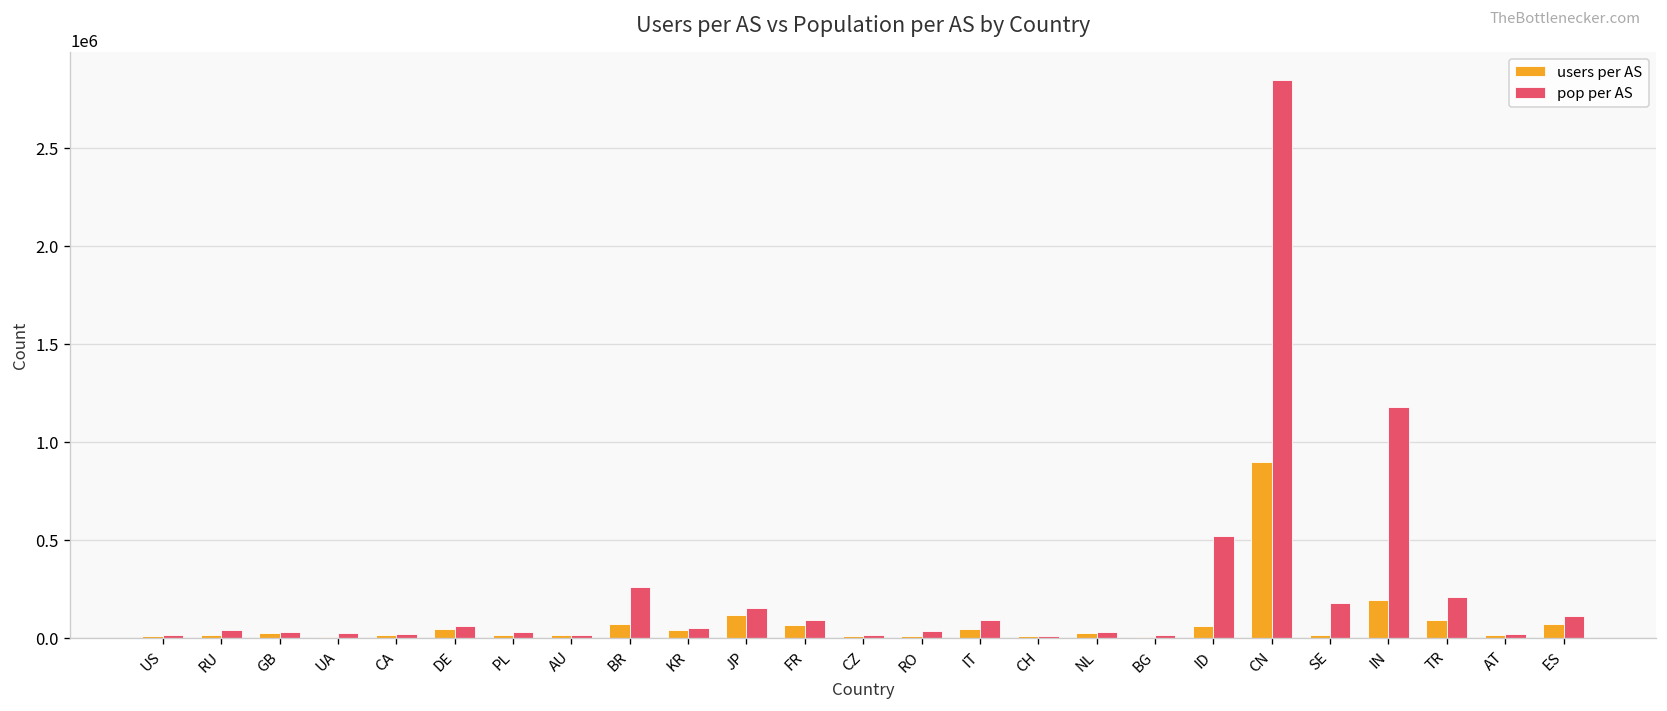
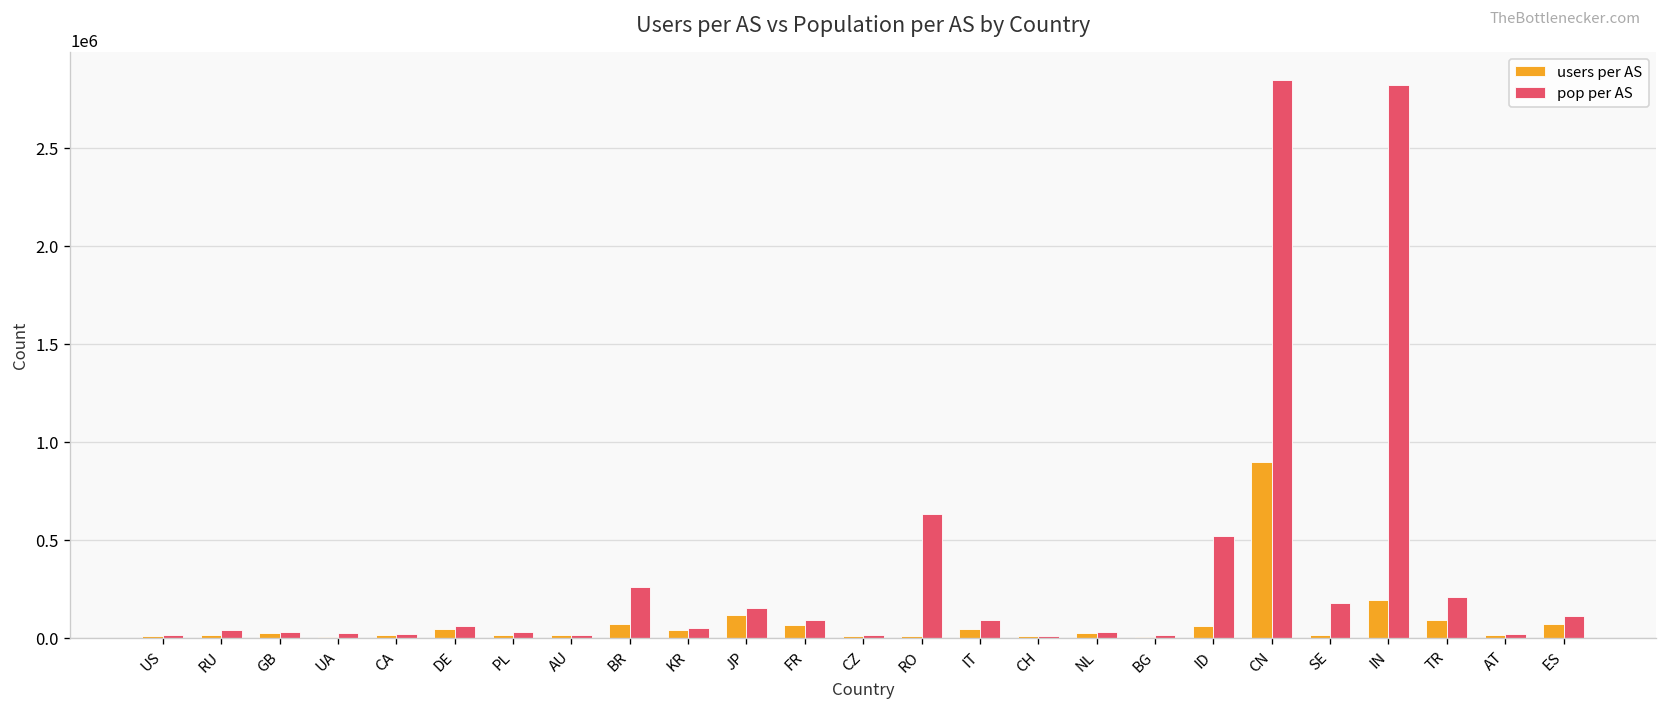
  {
    "users per AS": {
      "RU": 20000,
      "GB": 30000,
      "CA": 20000,
      "DE": 50000,
      "PL": 20000,
      "BR": 70000,
      "KR": 40000,
      "JP": 120000,
      "FR": 70000,
      "IT": 50000,
      "NL": 30000,
      "ID": 60000,
      "CN": 900000,
      "SE": 20000,
      "IN": 190000,
      "TR": 90000,
      "AT": 20000,
      "ES": 70000
    },
    "pop per AS": {
      "RU": 40000,
      "GB": 30000,
      "UA": 30000,
      "CA": 20000,
      "DE": 60000,
      "PL": 30000,
      "AU": 20000,
      "BR": 260000,
      "KR": 50000,
      "JP": 150000,
      "FR": 100000,
-     "RO": 40000,
+     "RO": 630000,
      "IT": 90000,
      "NL": 30000,
      "ID": 520000,
      "CN": 2850000,
      "SE": 180000,
-     "IN": 1180000,
+     "IN": 2820000,
      "TR": 210000,
      "AT": 20000,
      "ES": 110000
    }
  }
